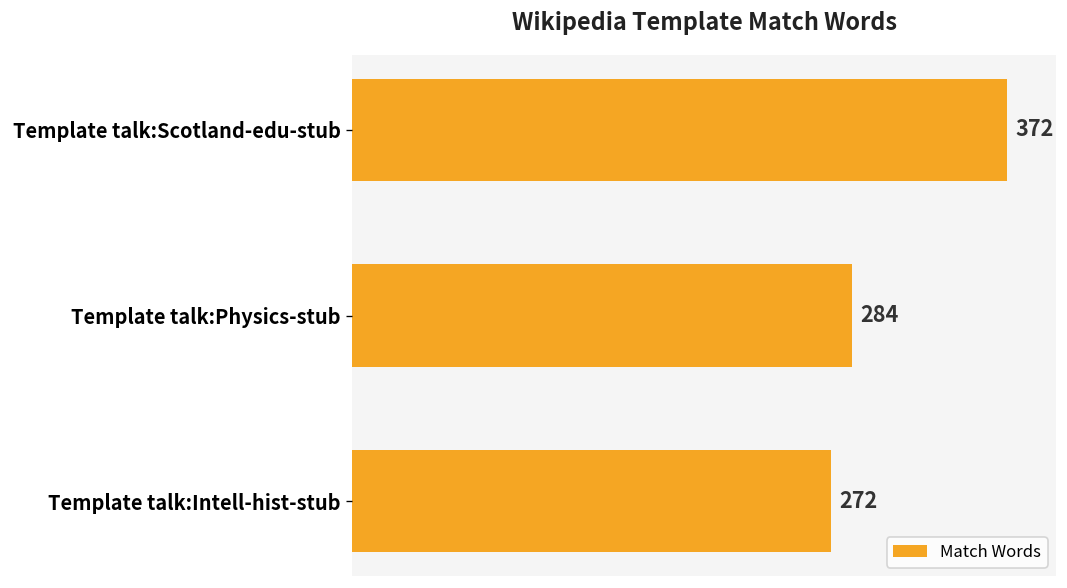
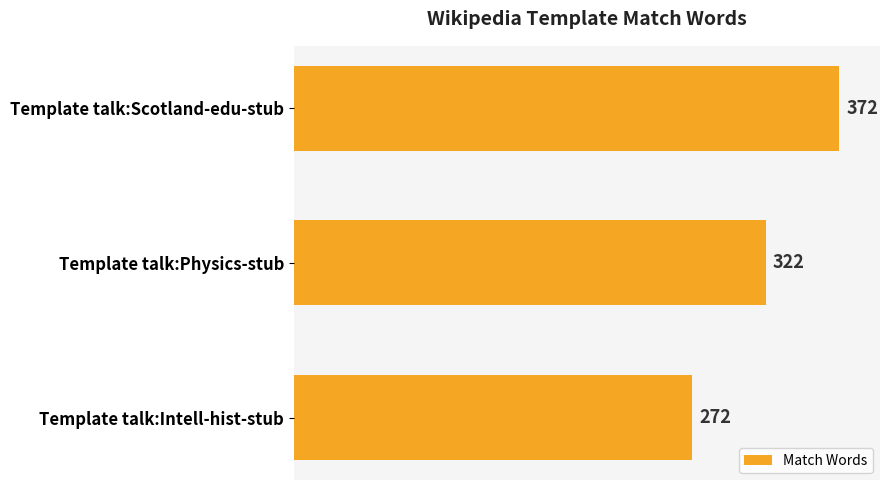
  {
    "Template talk:Scotland-edu-stub": 372,
-   "Template talk:Physics-stub": 284,
+   "Template talk:Physics-stub": 322,
    "Template talk:Intell-hist-stub": 272
  }
